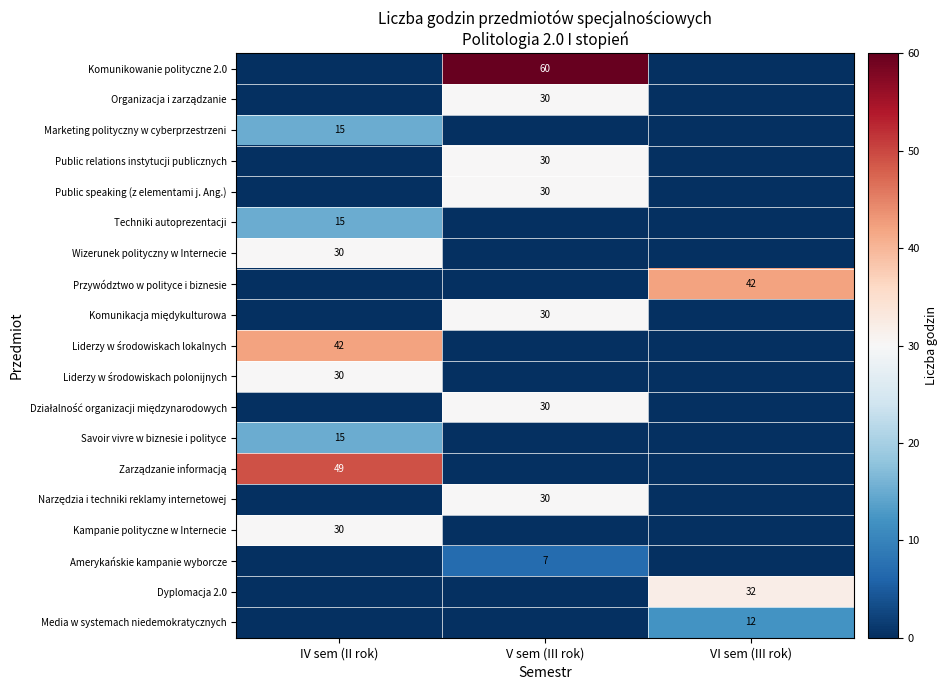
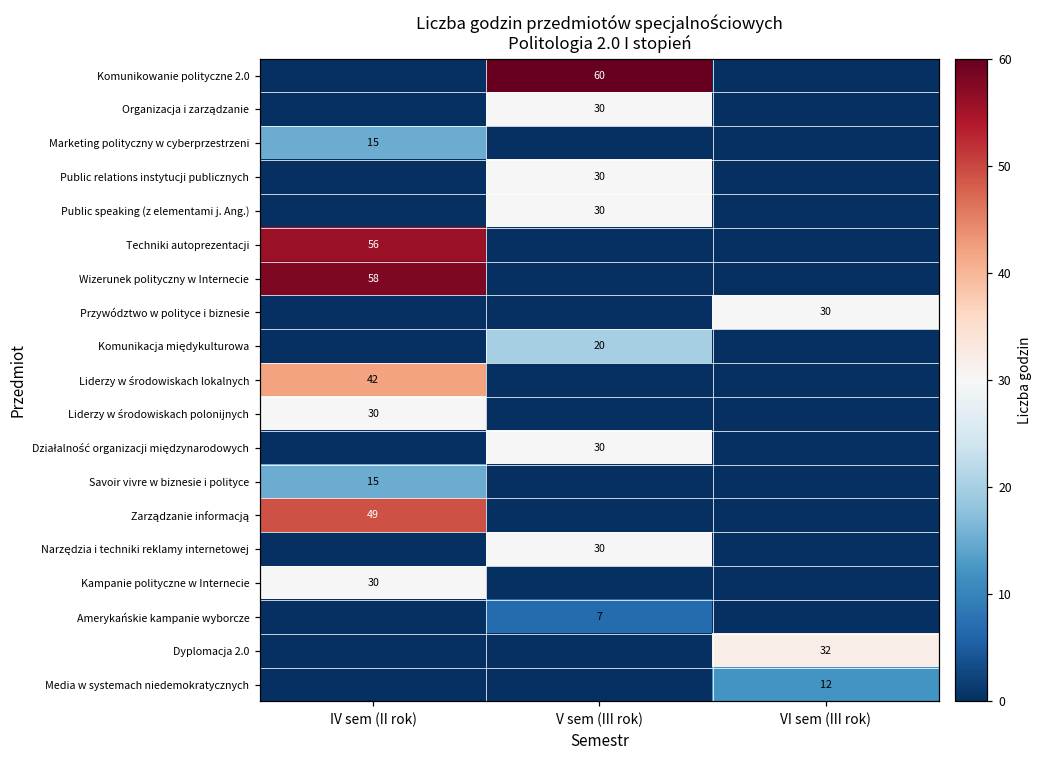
  {
    "Komunikowanie polityczne 2.0": {
      "V sem (III rok)": 60
    },
    "Organizacja i zarządzanie": {
      "V sem (III rok)": 30
    },
    "Marketing polityczny w cyberprzestrzeni": {
      "IV sem (II rok)": 15
    },
    "Public relations instytucji publicznych": {
      "V sem (III rok)": 30
    },
    "Public speaking (z elementami j. Ang.)": {
      "V sem (III rok)": 30
    },
    "Techniki autoprezentacji": {
-     "IV sem (II rok)": 15
+     "IV sem (II rok)": 56
    },
    "Wizerunek polityczny w Internecie": {
-     "IV sem (II rok)": 30
+     "IV sem (II rok)": 58
    },
    "Przywództwo w polityce i biznesie": {
-     "VI sem (III rok)": 42
+     "VI sem (III rok)": 30
    },
    "Komunikacja międykulturowa": {
-     "V sem (III rok)": 30
+     "V sem (III rok)": 20
    },
    "Liderzy w środowiskach lokalnych": {
      "IV sem (II rok)": 42
    },
    "Liderzy w środowiskach polonijnych": {
      "IV sem (II rok)": 30
    },
    "Działalność organizacji międzynarodowych": {
      "V sem (III rok)": 30
    },
    "Savoir vivre w biznesie i polityce": {
      "IV sem (II rok)": 15
    },
    "Zarządzanie informacją": {
      "IV sem (II rok)": 49
    },
    "Narzędzia i techniki reklamy internetowej": {
      "V sem (III rok)": 30
    },
    "Kampanie polityczne w Internecie": {
      "IV sem (II rok)": 30
    },
    "Amerykańskie kampanie wyborcze": {
      "V sem (III rok)": 7
    },
    "Dyplomacja 2.0": {
      "VI sem (III rok)": 32
    },
    "Media w systemach niedemokratycznych": {
      "VI sem (III rok)": 12
    }
  }
